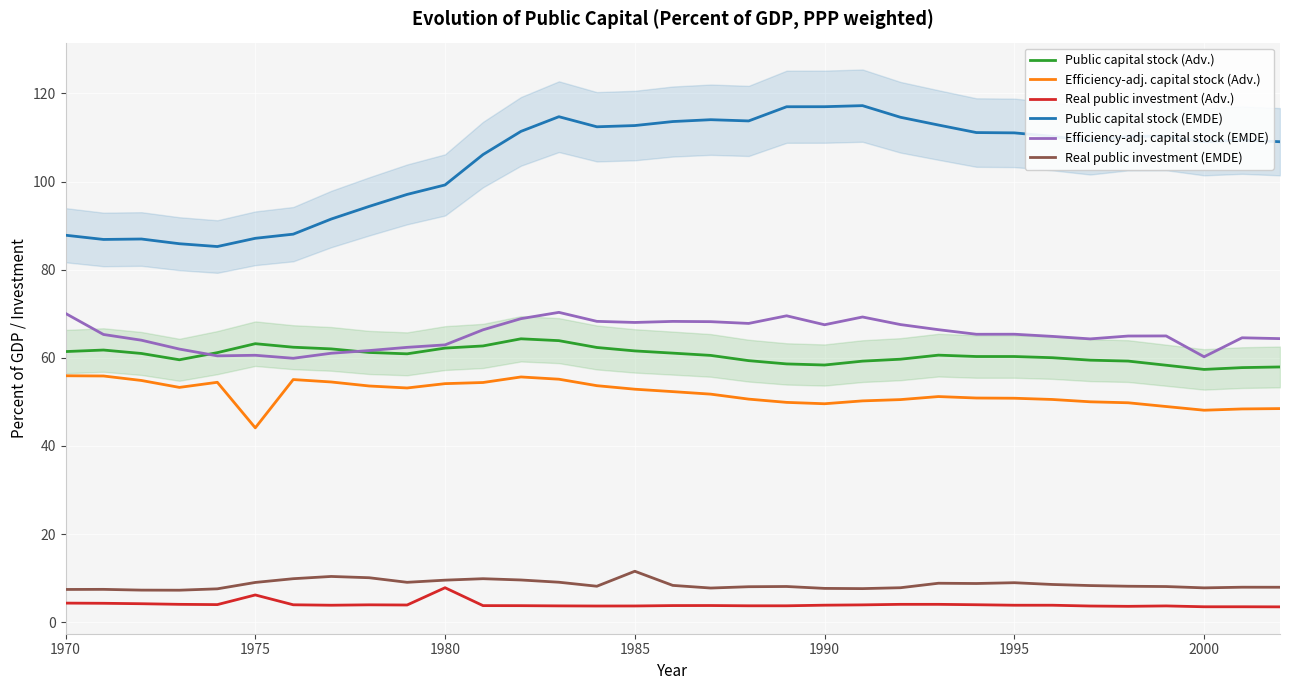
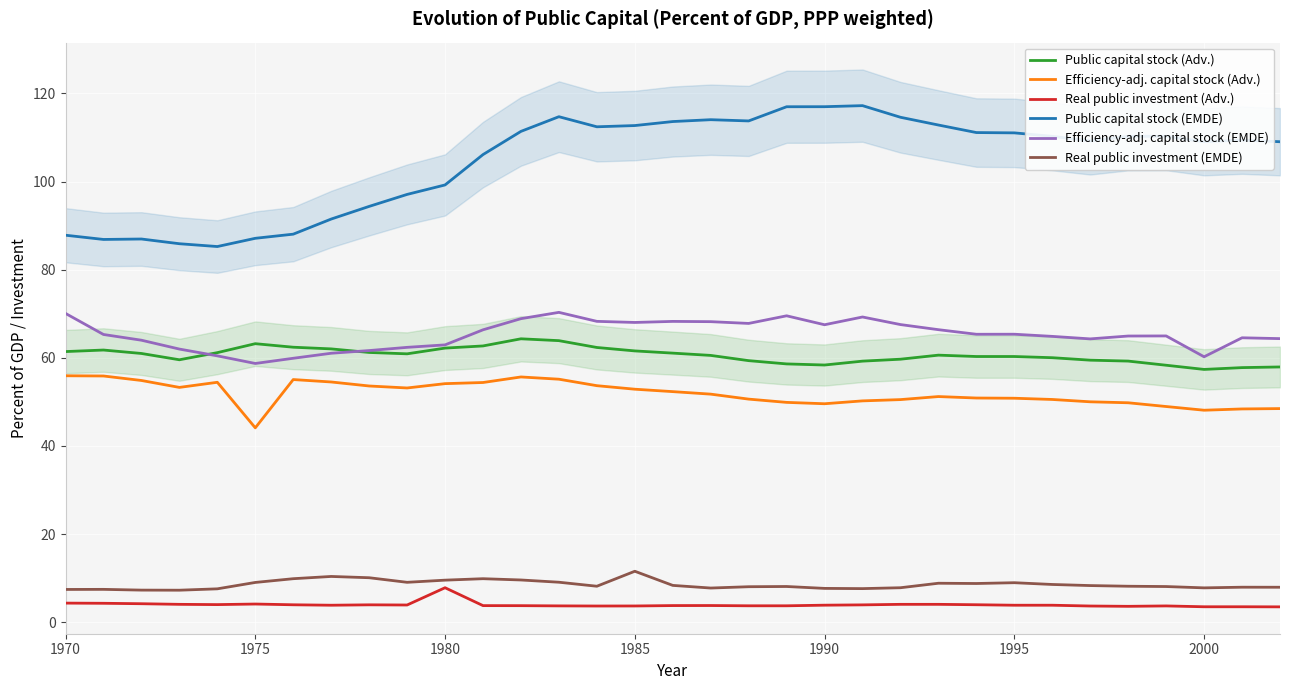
  {
    "Efficiency-adj. capital stock (Adv.)": {
      "1970": 56,
      "1975": 44,
      "1980": 54,
      "1985": 53,
      "1990": 50,
      "1995": 51,
      "2000": 48
    },
    "Real public investment (Adv.)": {
      "1970": 4,
-     "1975": 6,
+     "1975": 4,
      "1980": 8,
      "1985": 4,
      "1990": 4,
      "1995": 4,
      "2000": 3
    },
    "Efficiency-adj. capital stock (EMDE)": {
      "1970": 70,
-     "1975": 61,
+     "1975": 59,
      "1980": 63,
      "1985": 68,
      "1990": 68,
      "2000": 60
    },
    "Real public investment (EMDE)": {
      "1970": 7,
      "1975": 9,
      "1980": 10,
      "1985": 12,
      "1990": 8,
      "1995": 9,
      "2000": 8
    }
  }
